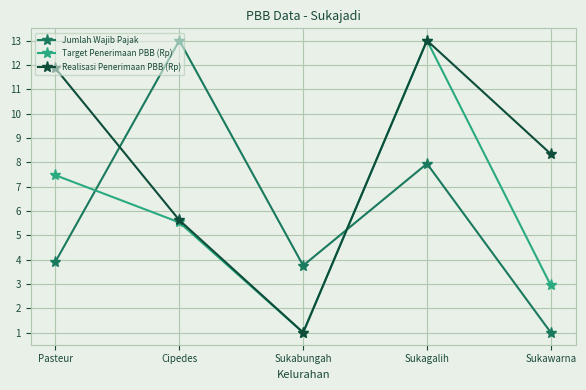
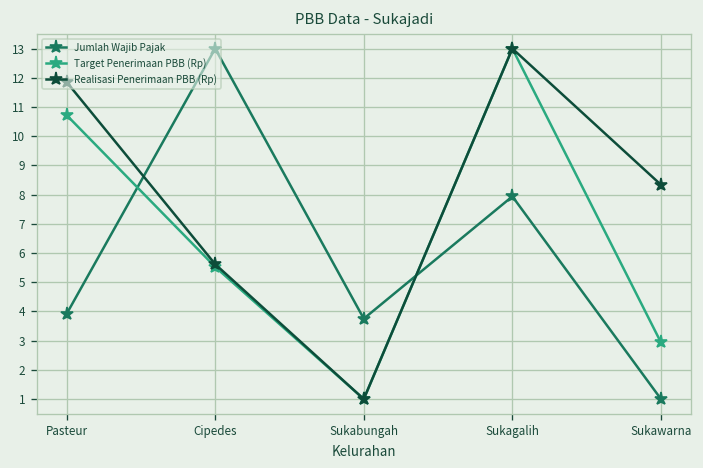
  {
    "Target Penerimaan PBB (Rp)": {
-     "Pasteur": 7.5,
+     "Pasteur": 10.7,
      "Sukawarna": 2.9
    }
  }
